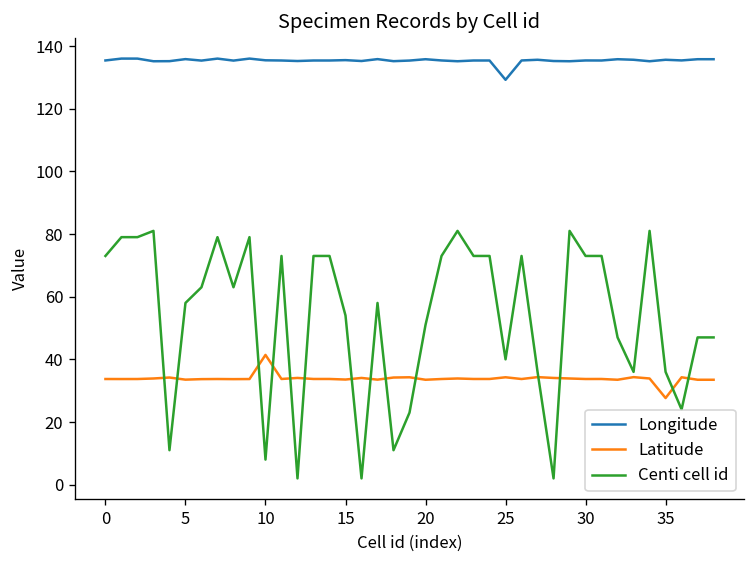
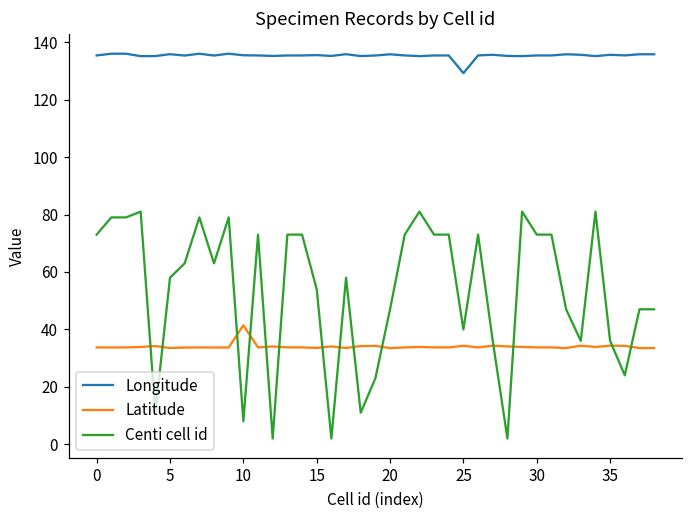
  {
    "Longitude": {
      "0": 135,
      "5": 136,
      "10": 135,
      "15": 135,
      "20": 136,
      "25": 129,
      "30": 135,
      "35": 136
    },
    "Latitude": {
      "0": 34,
      "5": 34,
      "10": 41,
      "15": 34,
      "20": 33,
      "25": 34,
      "30": 34,
-     "35": 28
+     "35": 34
    },
    "Centi cell id": {
      "0": 73,
      "5": 58,
      "10": 8,
      "15": 54,
-     "20": 51,
+     "20": 47,
      "25": 40,
      "30": 73,
      "35": 36
    }
  }
